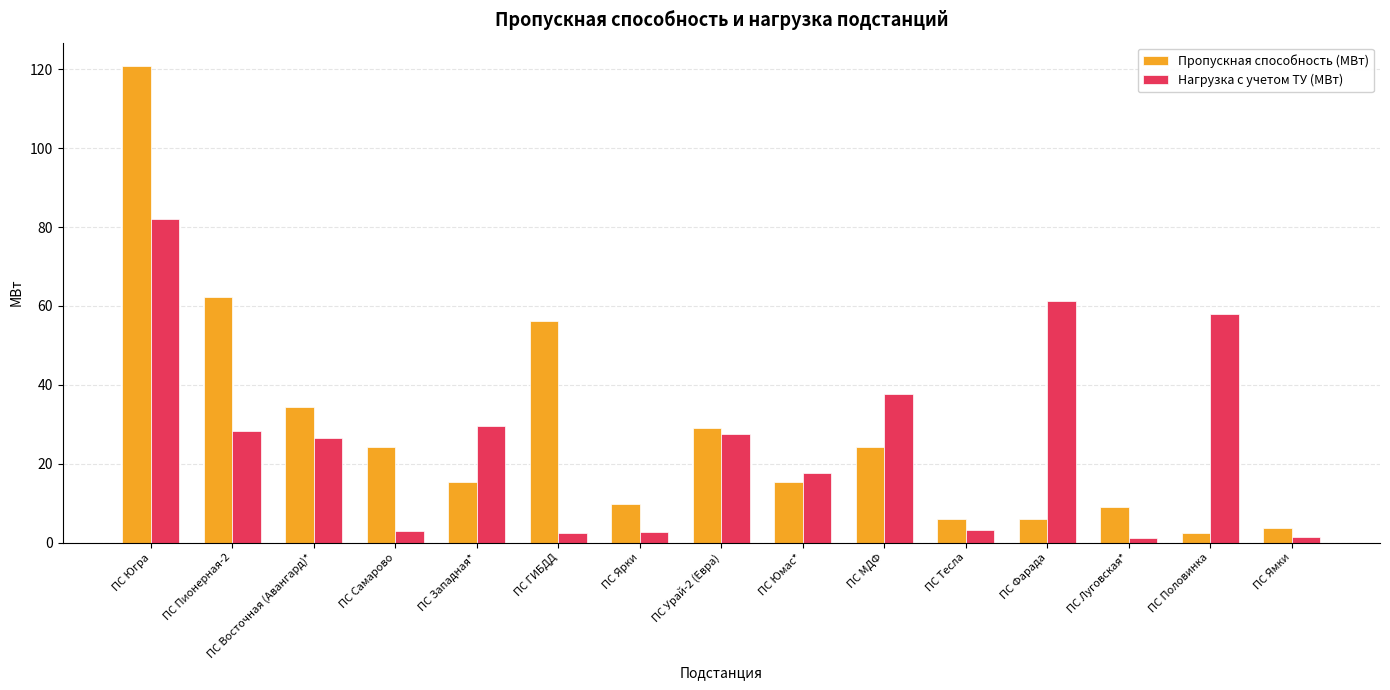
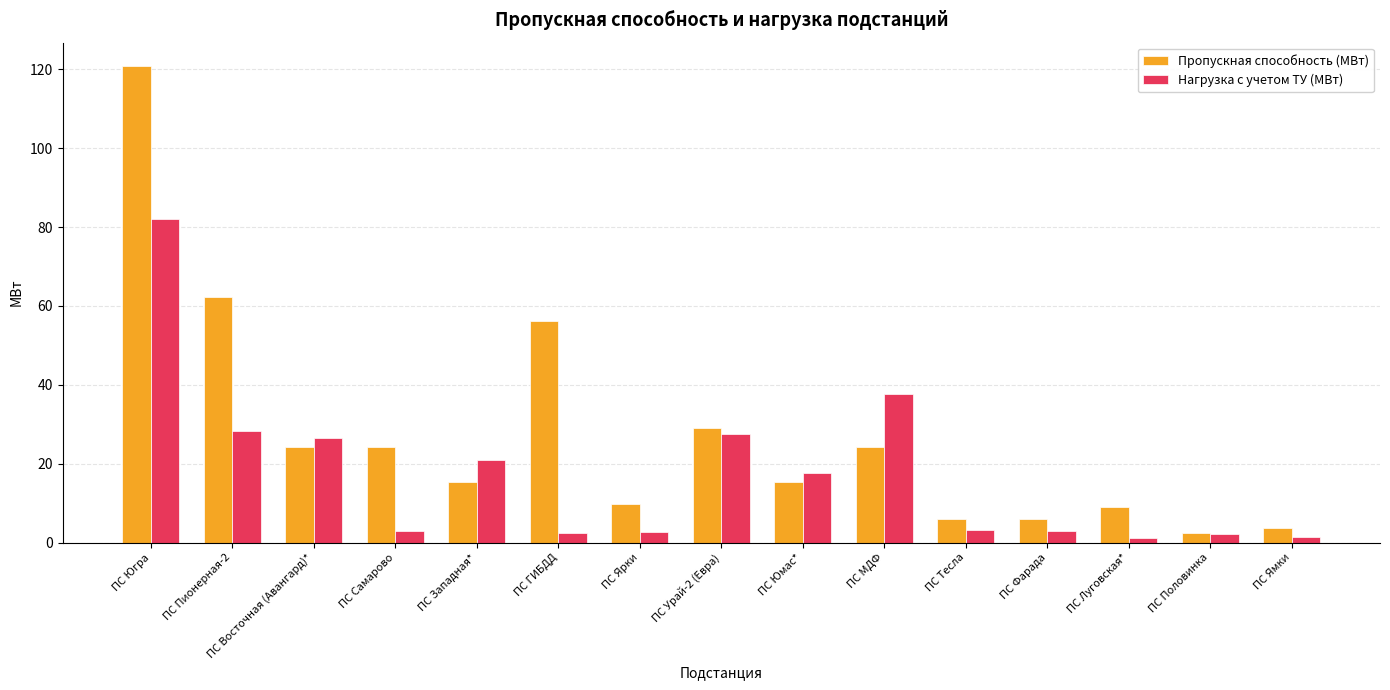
  {
    "Пропускная способность (МВт)": {
      "ПС Югра": 121,
      "ПС Пионерная-2": 62,
-     "ПС Восточная (Авангард)*": 34,
+     "ПС Восточная (Авангард)*": 24,
      "ПС Самарово": 24,
      "ПС Западная*": 15,
      "ПС ГИБДД": 56,
      "ПС Ярки": 10,
      "ПС Урай-2 (Евра)": 29,
      "ПС Юмас*": 15,
      "ПС МДФ": 24,
      "ПС Тесла": 6,
      "ПС Фарада": 6,
      "ПС Луговская*": 9,
      "ПС Половинка": 2,
      "ПС Ямки": 4
    },
    "Нагрузка с учетом ТУ (МВт)": {
      "ПС Югра": 82,
      "ПС Пионерная-2": 28,
      "ПС Восточная (Авангард)*": 27,
      "ПС Самарово": 3,
-     "ПС Западная*": 30,
+     "ПС Западная*": 21,
      "ПС ГИБДД": 2,
      "ПС Ярки": 3,
      "ПС Урай-2 (Евра)": 28,
      "ПС Юмас*": 18,
      "ПС МДФ": 38,
      "ПС Тесла": 3,
-     "ПС Фарада": 61,
+     "ПС Фарада": 3,
      "ПС Луговская*": 1,
-     "ПС Половинка": 58,
+     "ПС Половинка": 2,
      "ПС Ямки": 1
    }
  }
